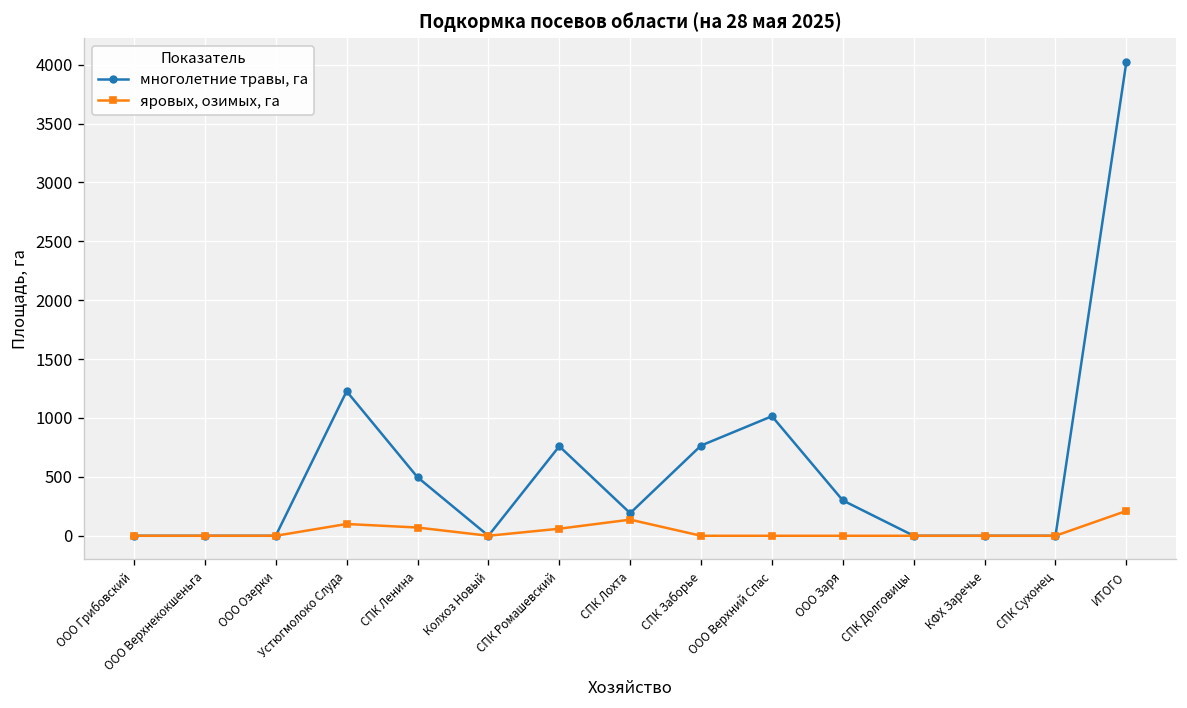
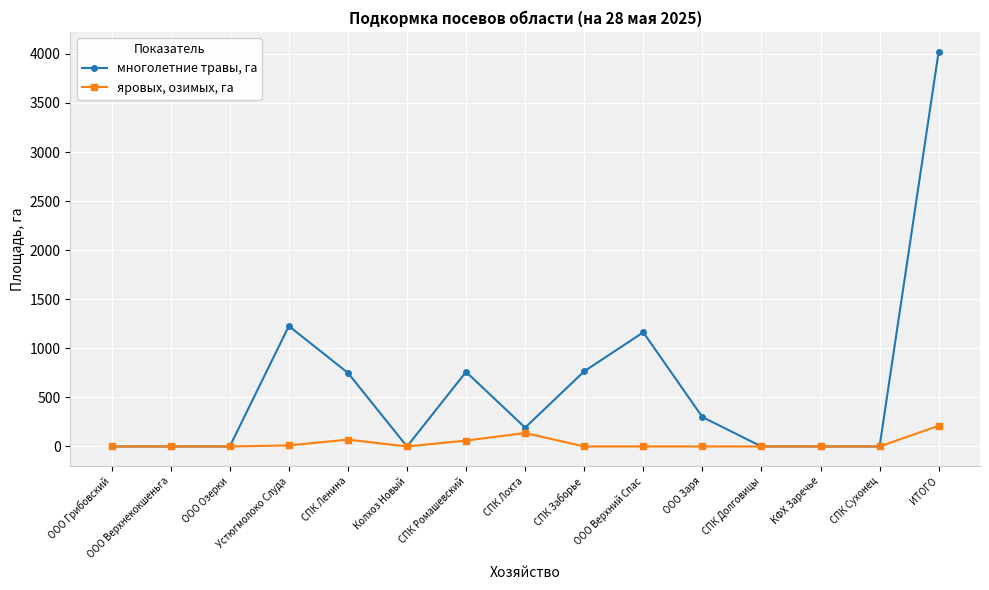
  {
    "многолетние травы, га": {
      "Устюгмолоко Слуда": 1200,
-     "СПК Ленина": 500,
+     "СПК Ленина": 800,
      "СПК Ромашевский": 800,
      "СПК Лохта": 200,
      "СПК Заборье": 800,
-     "ООО Верхний Спас": 1000,
+     "ООО Верхний Спас": 1200,
      "ООО Заря": 300,
      "ИТОГО": 4000
    },
    "яровых, озимых, га": {
-     "Устюгмолоко Слуда": 100,
+     "Устюгмолоко Слуда": 0,
      "СПК Ленина": 100,
      "СПК Ромашевский": 100,
      "СПК Лохта": 100,
      "СПК Заборье": 0,
      "ООО Верхний Спас": 0,
      "ООО Заря": 0,
      "ИТОГО": 200
    }
  }
